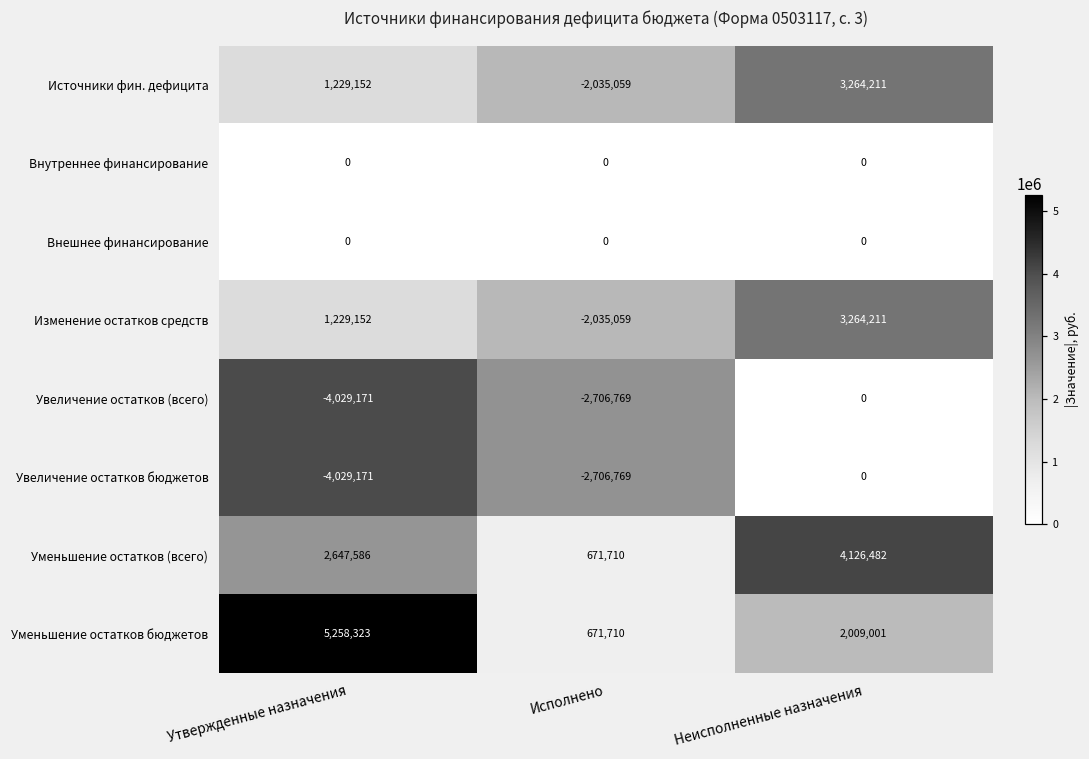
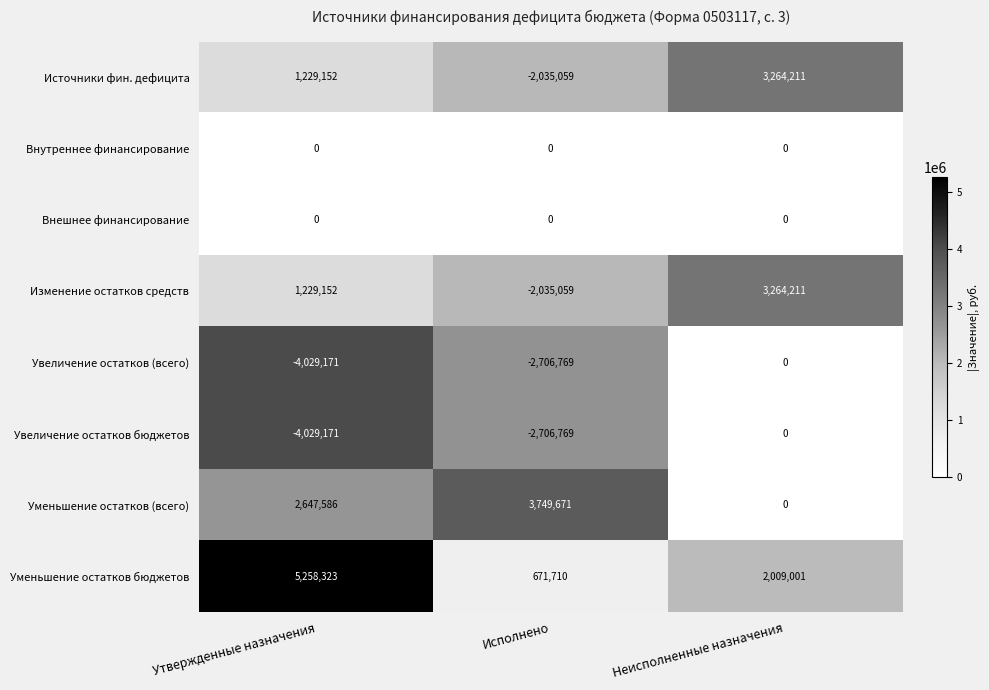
  {
    "Источники фин. дефицита": {
      "Утвержденные назначения": "1,229,152",
      "Исполнено": "-2,035,059",
      "Неисполненные назначения": "3,264,211"
    },
    "Внутреннее финансирование": {
      "Утвержденные назначения": "0",
      "Исполнено": "0",
      "Неисполненные назначения": "0"
    },
    "Внешнее финансирование": {
      "Утвержденные назначения": "0",
      "Исполнено": "0",
      "Неисполненные назначения": "0"
    },
    "Изменение остатков средств": {
      "Утвержденные назначения": "1,229,152",
      "Исполнено": "-2,035,059",
      "Неисполненные назначения": "3,264,211"
    },
    "Увеличение остатков (всего)": {
      "Утвержденные назначения": "-4,029,171",
      "Исполнено": "-2,706,769",
      "Неисполненные назначения": "0"
    },
    "Увеличение остатков бюджетов": {
      "Утвержденные назначения": "-4,029,171",
      "Исполнено": "-2,706,769",
      "Неисполненные назначения": "0"
    },
    "Уменьшение остатков (всего)": {
      "Утвержденные назначения": "2,647,586",
-     "Исполнено": "671,710",
-     "Неисполненные назначения": "4,126,482"
+     "Исполнено": "3,749,671",
+     "Неисполненные назначения": "0"
    },
    "Уменьшение остатков бюджетов": {
      "Утвержденные назначения": "5,258,323",
      "Исполнено": "671,710",
      "Неисполненные назначения": "2,009,001"
    }
  }
